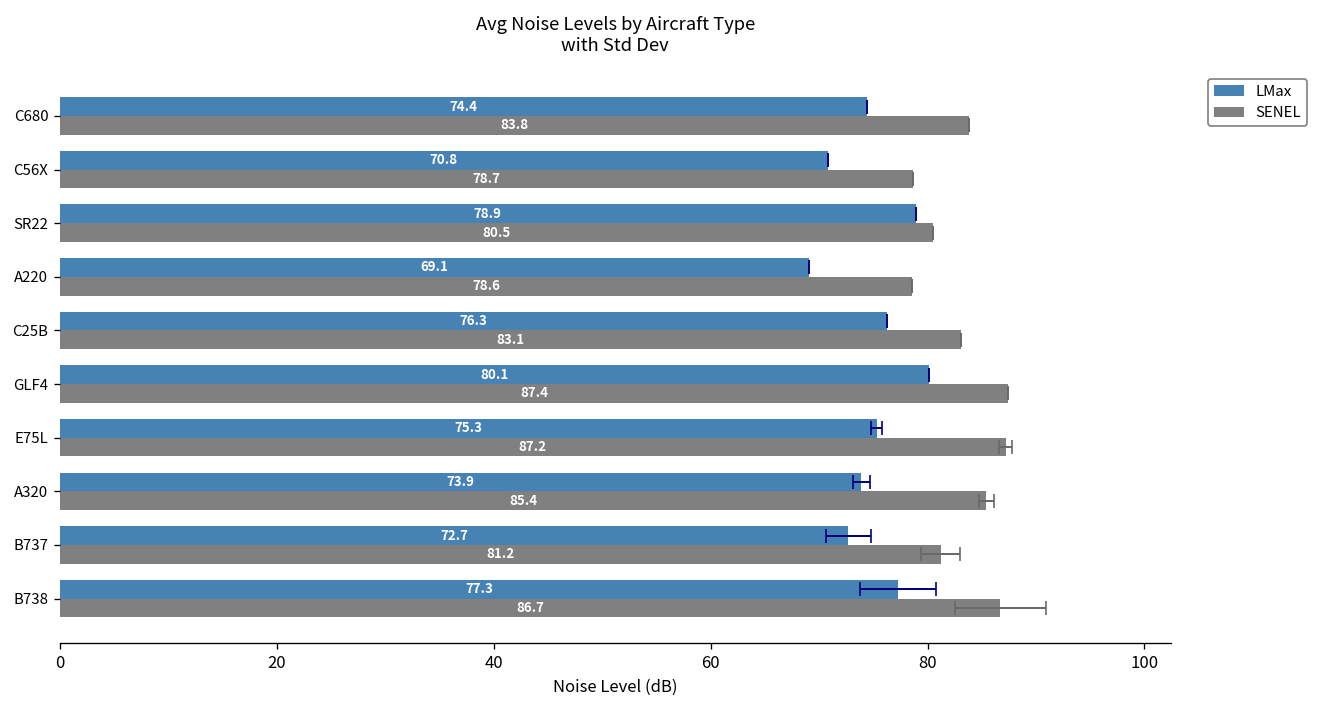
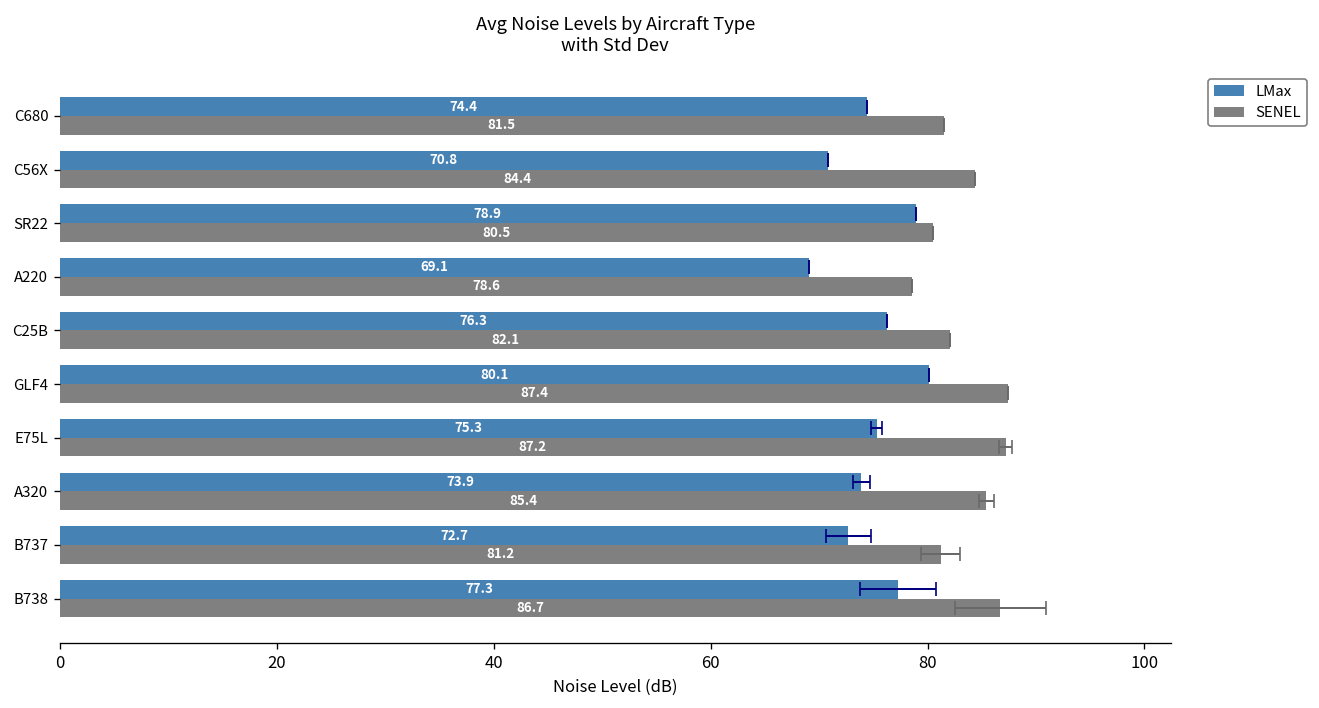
  {
    "SENEL": {
-     "C680": 83.8,
-     "C56X": 78.7,
+     "C680": 81.5,
+     "C56X": 84.4,
      "SR22": 80.5,
      "A220": 78.6,
-     "C25B": 83.1,
+     "C25B": 82.1,
      "GLF4": 87.4,
      "E75L": 87.2,
      "A320": 85.4,
      "B737": 81.2,
      "B738": 86.7
    }
  }
